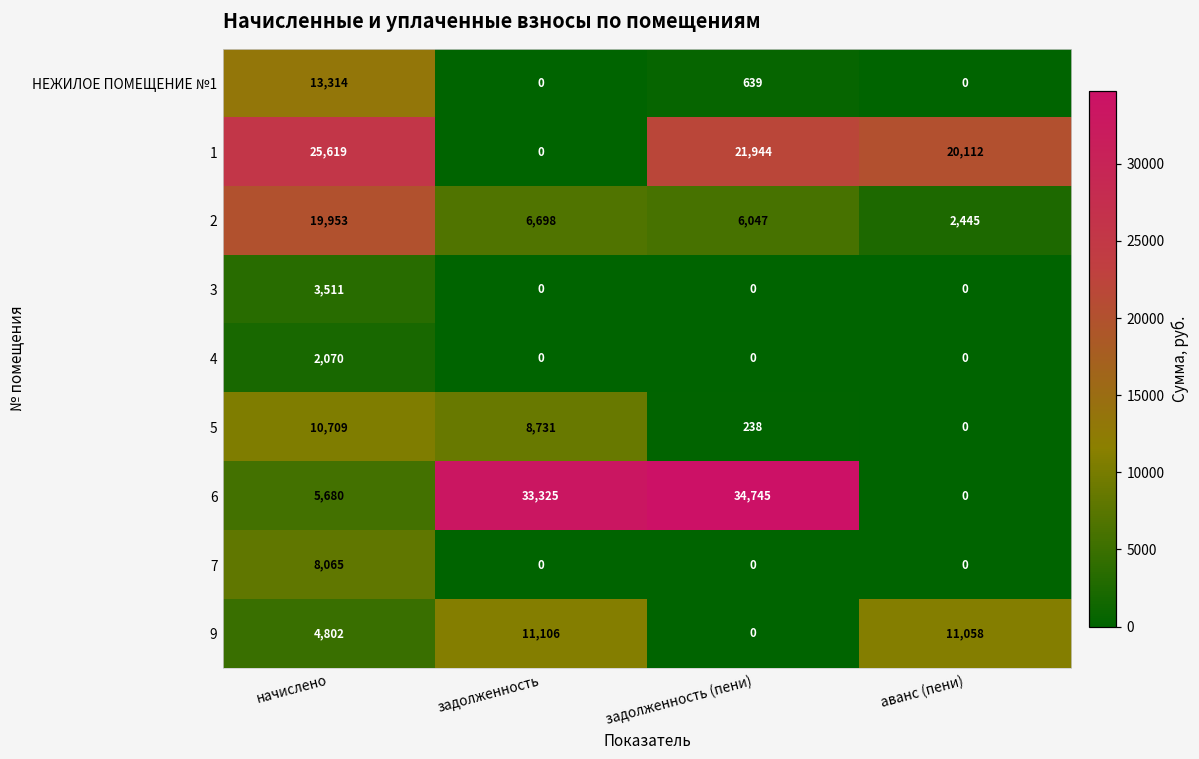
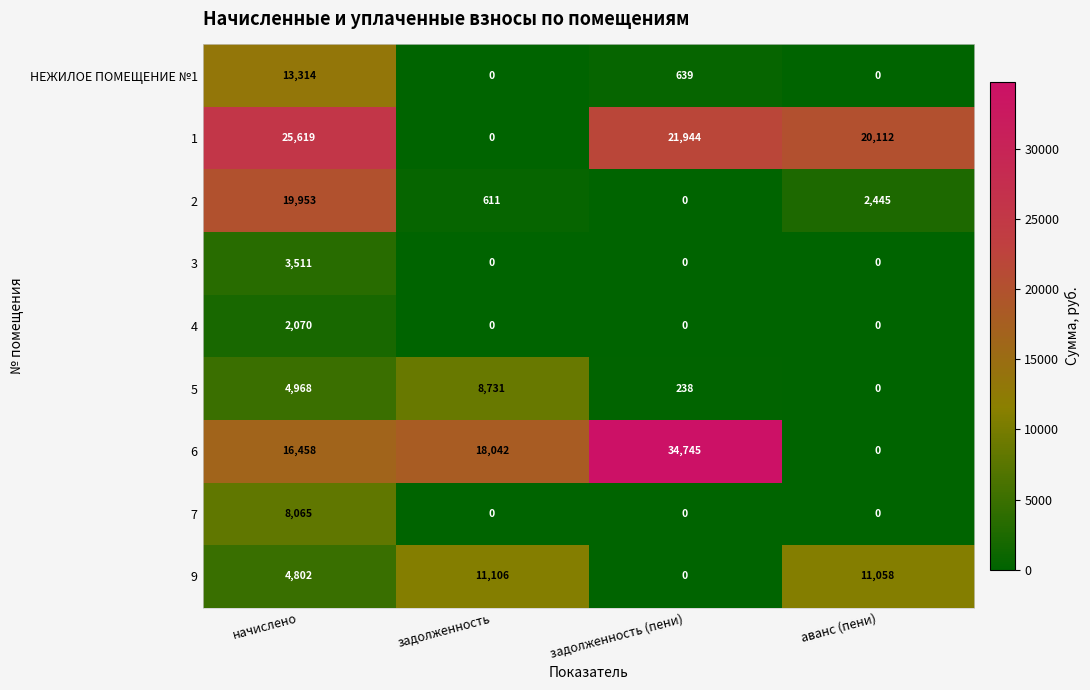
  {
    "НЕЖИЛОЕ ПОМЕЩЕНИЕ №1": {
      "начислено": "13,314",
      "задолженность": "0",
      "задолженность (пени)": "639",
      "аванс (пени)": "0"
    },
    "1": {
      "начислено": "25,619",
      "задолженность": "0",
      "задолженность (пени)": "21,944",
      "аванс (пени)": "20,112"
    },
    "2": {
      "начислено": "19,953",
-     "задолженность": "6,698",
-     "задолженность (пени)": "6,047",
+     "задолженность": "611",
+     "задолженность (пени)": "0",
      "аванс (пени)": "2,445"
    },
    "3": {
      "начислено": "3,511",
      "задолженность": "0",
      "задолженность (пени)": "0",
      "аванс (пени)": "0"
    },
    "4": {
      "начислено": "2,070",
      "задолженность": "0",
      "задолженность (пени)": "0",
      "аванс (пени)": "0"
    },
    "5": {
-     "начислено": "10,709",
+     "начислено": "4,968",
      "задолженность": "8,731",
      "задолженность (пени)": "238",
      "аванс (пени)": "0"
    },
    "6": {
-     "начислено": "5,680",
-     "задолженность": "33,325",
+     "начислено": "16,458",
+     "задолженность": "18,042",
      "задолженность (пени)": "34,745",
      "аванс (пени)": "0"
    },
    "7": {
      "начислено": "8,065",
      "задолженность": "0",
      "задолженность (пени)": "0",
      "аванс (пени)": "0"
    },
    "9": {
      "начислено": "4,802",
      "задолженность": "11,106",
      "задолженность (пени)": "0",
      "аванс (пени)": "11,058"
    }
  }
